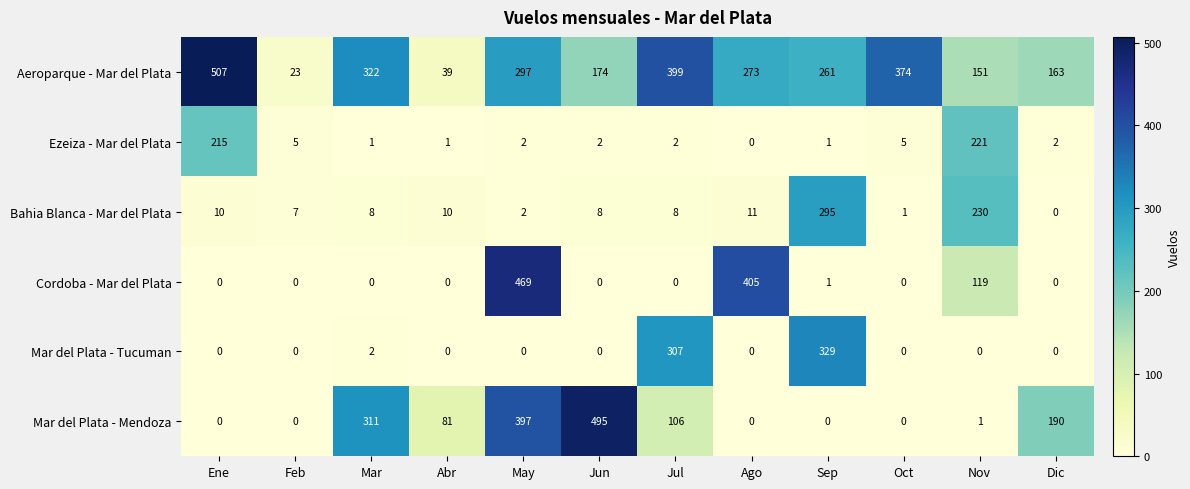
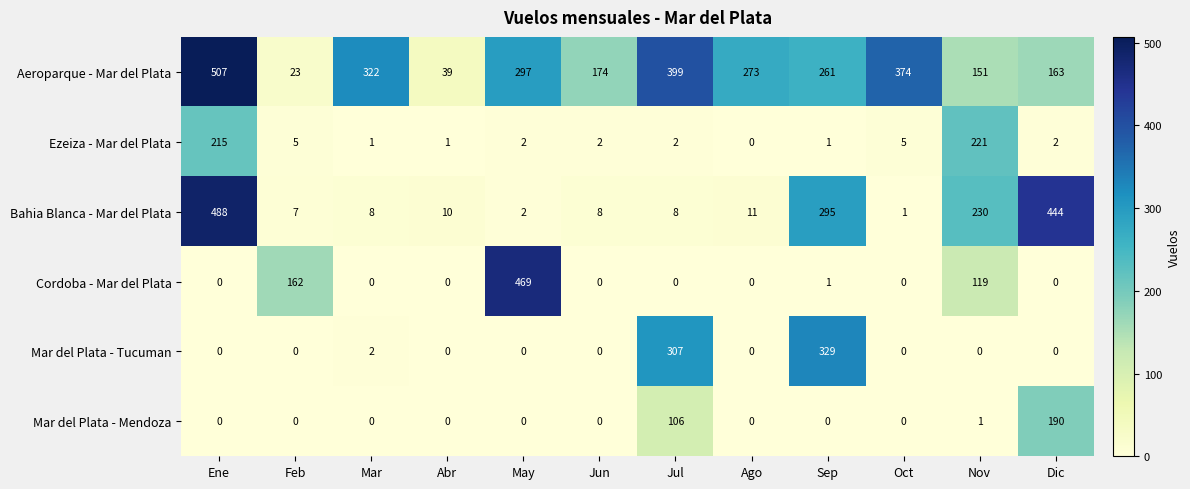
  {
    "Aeroparque - Mar del Plata": {
      "Ene": 507,
      "Feb": 23,
      "Mar": 322,
      "Abr": 39,
      "May": 297,
      "Jun": 174,
      "Jul": 399,
      "Ago": 273,
      "Sep": 261,
      "Oct": 374,
      "Nov": 151,
      "Dic": 163
    },
    "Ezeiza - Mar del Plata": {
      "Ene": 215,
      "Feb": 5,
      "Mar": 1,
      "Abr": 1,
      "May": 2,
      "Jun": 2,
      "Jul": 2,
      "Ago": 0,
      "Sep": 1,
      "Oct": 5,
      "Nov": 221,
      "Dic": 2
    },
    "Bahia Blanca - Mar del Plata": {
-     "Ene": 10,
+     "Ene": 488,
      "Feb": 7,
      "Mar": 8,
      "Abr": 10,
      "May": 2,
      "Jun": 8,
      "Jul": 8,
      "Ago": 11,
      "Sep": 295,
      "Oct": 1,
      "Nov": 230,
-     "Dic": 0
+     "Dic": 444
    },
    "Cordoba - Mar del Plata": {
      "Ene": 0,
-     "Feb": 0,
+     "Feb": 162,
      "Mar": 0,
      "Abr": 0,
      "May": 469,
      "Jun": 0,
      "Jul": 0,
-     "Ago": 405,
+     "Ago": 0,
      "Sep": 1,
      "Oct": 0,
      "Nov": 119,
      "Dic": 0
    },
    "Mar del Plata - Tucuman": {
      "Ene": 0,
      "Feb": 0,
      "Mar": 2,
      "Abr": 0,
      "May": 0,
      "Jun": 0,
      "Jul": 307,
      "Ago": 0,
      "Sep": 329,
      "Oct": 0,
      "Nov": 0,
      "Dic": 0
    },
    "Mar del Plata - Mendoza": {
      "Ene": 0,
      "Feb": 0,
-     "Mar": 311,
-     "Abr": 81,
-     "May": 397,
-     "Jun": 495,
+     "Mar": 0,
+     "Abr": 0,
+     "May": 0,
+     "Jun": 0,
      "Jul": 106,
      "Ago": 0,
      "Sep": 0,
      "Oct": 0,
      "Nov": 1,
      "Dic": 190
    }
  }
